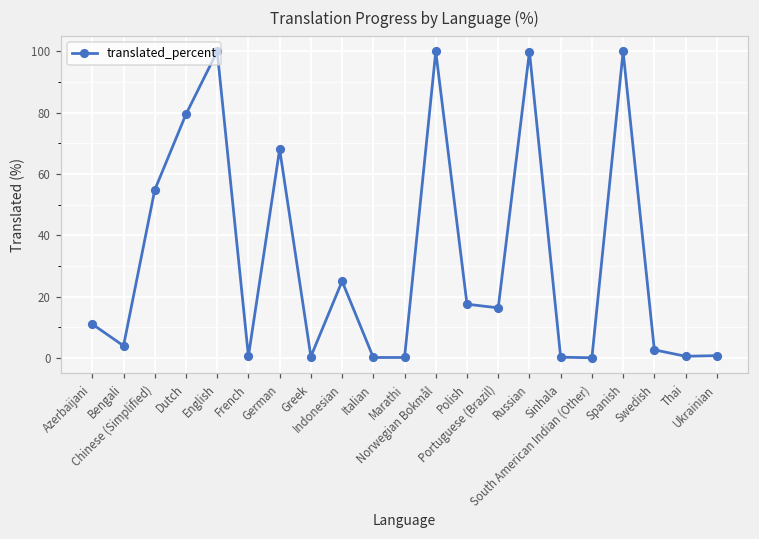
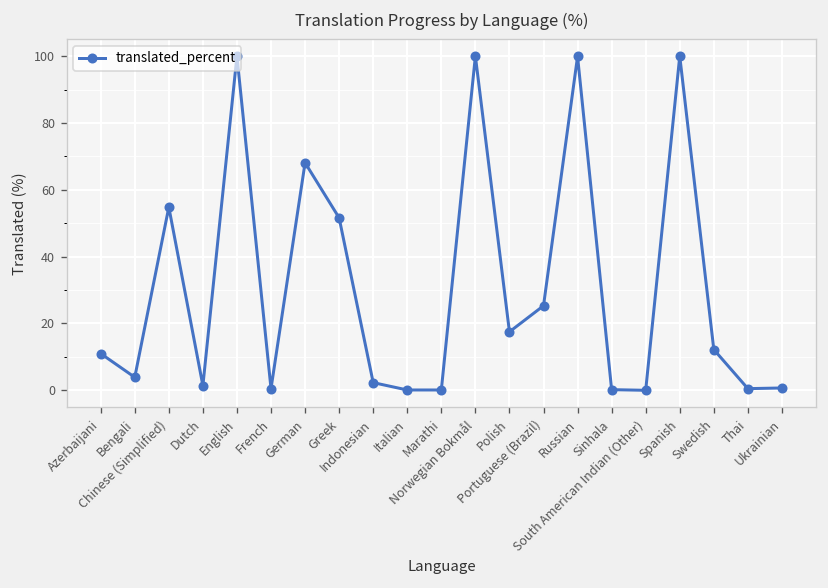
  {
    "Azerbaijani": 11,
    "Bengali": 4,
    "Chinese (Simplified)": 55,
-   "Dutch": 80,
+   "Dutch": 1,
    "French": 1,
    "German": 68,
-   "Greek": 0,
-   "Indonesian": 25,
+   "Greek": 52,
+   "Indonesian": 2,
    "Italian": 0,
    "Marathi": 0,
    "Norwegian Bokmål": 100,
    "Polish": 18,
-   "Portuguese (Brazil)": 16,
+   "Portuguese (Brazil)": 25,
    "Russian": 100,
    "Sinhala": 0,
    "South American Indian (Other)": 0,
    "Spanish": 100,
-   "Swedish": 3,
+   "Swedish": 12,
    "Thai": 1,
    "Ukrainian": 1
  }
